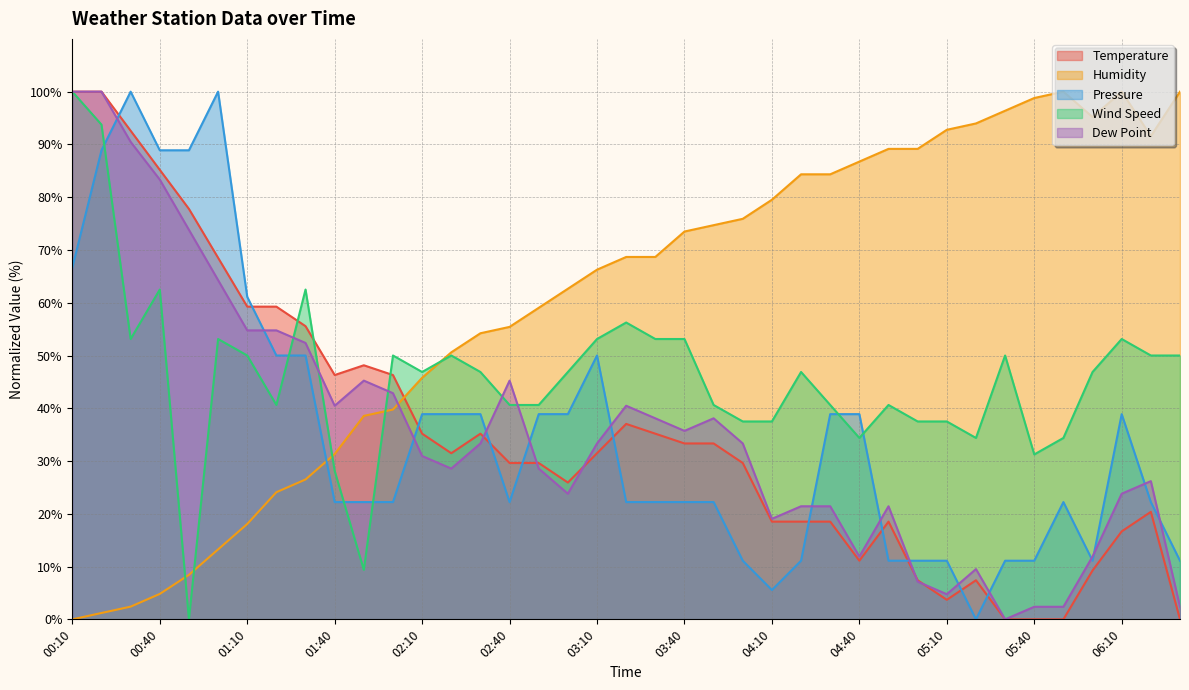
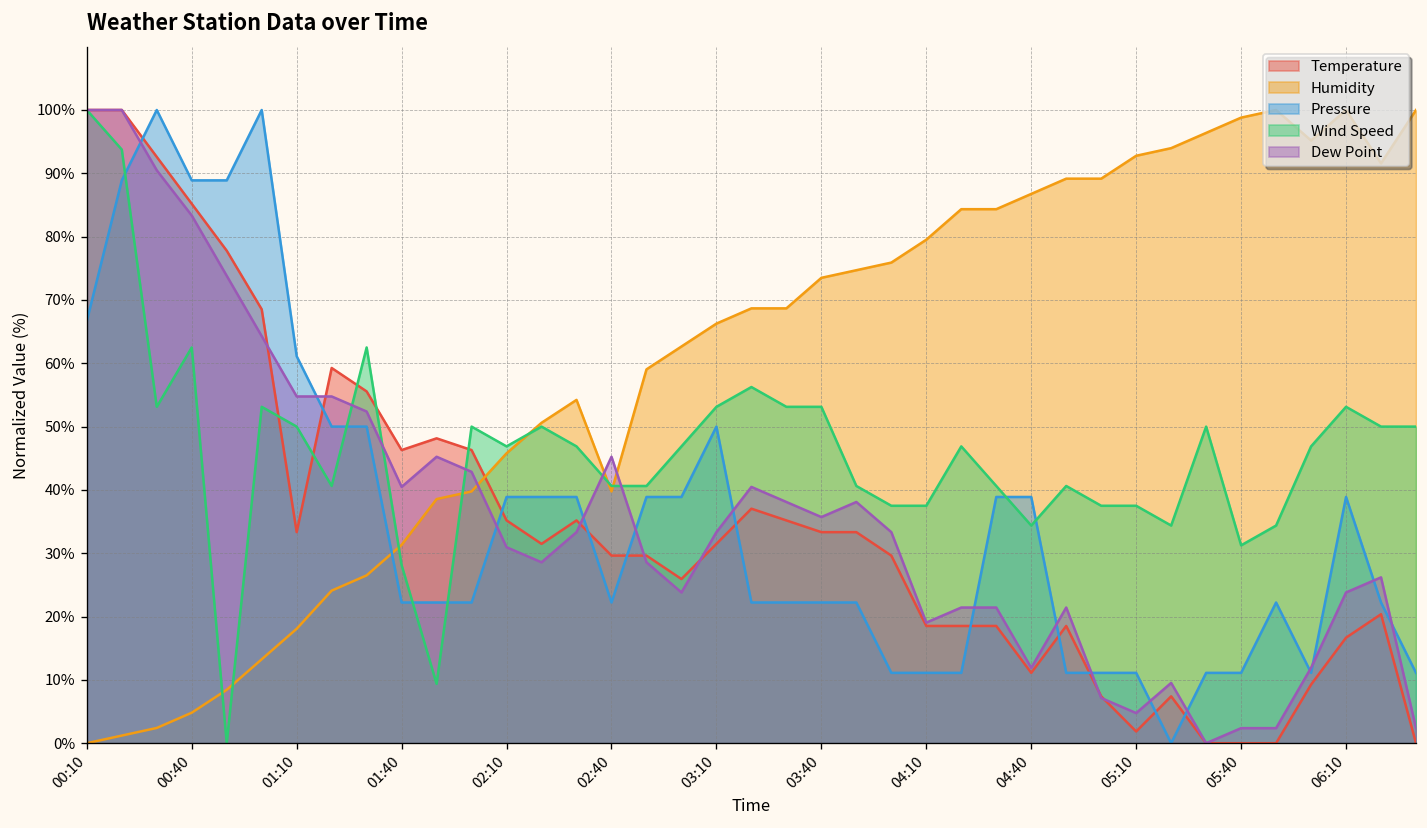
  {
    "Temperature": {
      "00:40": "85%",
-     "01:10": "59%",
+     "01:10": "33%",
      "01:40": "46%",
      "02:10": "35%",
      "02:40": "30%",
      "03:10": "31%",
      "03:40": "33%",
      "04:10": "19%",
      "04:40": "11%",
-     "05:10": "4%",
+     "05:10": "2%",
      "05:40": "0%",
      "06:10": "17%"
    },
    "Humidity": {
      "00:10": "0%",
      "00:40": "5%",
      "01:10": "18%",
      "01:40": "31%",
      "02:10": "46%",
-     "02:40": "55%",
+     "02:40": "40%",
      "03:10": "66%",
      "03:40": "73%",
      "04:10": "80%",
      "04:40": "87%",
      "05:10": "93%",
      "05:40": "99%"
    },
    "Pressure": {
      "00:10": "67%",
      "00:40": "89%",
      "01:10": "61%",
      "01:40": "22%",
      "02:10": "39%",
      "02:40": "22%",
      "03:10": "50%",
      "03:40": "22%",
-     "04:10": "6%",
+     "04:10": "11%",
      "04:40": "39%",
      "05:10": "11%",
      "05:40": "11%",
      "06:10": "39%"
    },
    "Wind Speed": {
      "00:40": "63%",
      "01:10": "50%",
      "01:40": "28%",
      "02:10": "47%",
      "02:40": "41%",
      "03:10": "53%",
      "03:40": "53%",
      "04:10": "37%",
      "04:40": "34%",
      "05:10": "37%",
      "05:40": "31%",
      "06:10": "53%"
    },
    "Dew Point": {
      "00:40": "83%",
      "01:10": "55%",
      "01:40": "40%",
      "02:10": "31%",
      "02:40": "45%",
      "03:10": "33%",
      "03:40": "36%",
      "04:10": "19%",
      "04:40": "12%",
      "05:10": "5%",
      "05:40": "2%",
      "06:10": "24%"
    }
  }
